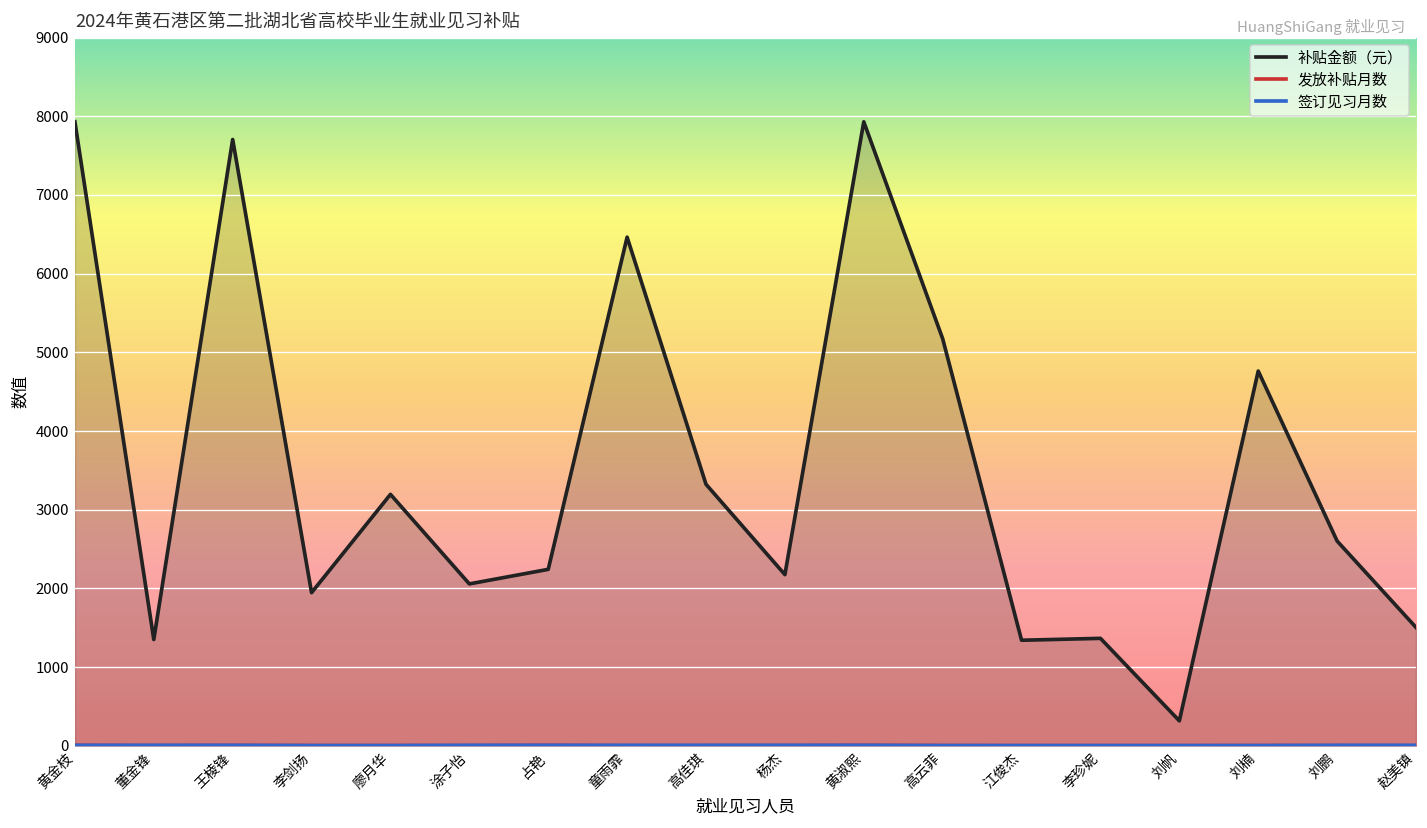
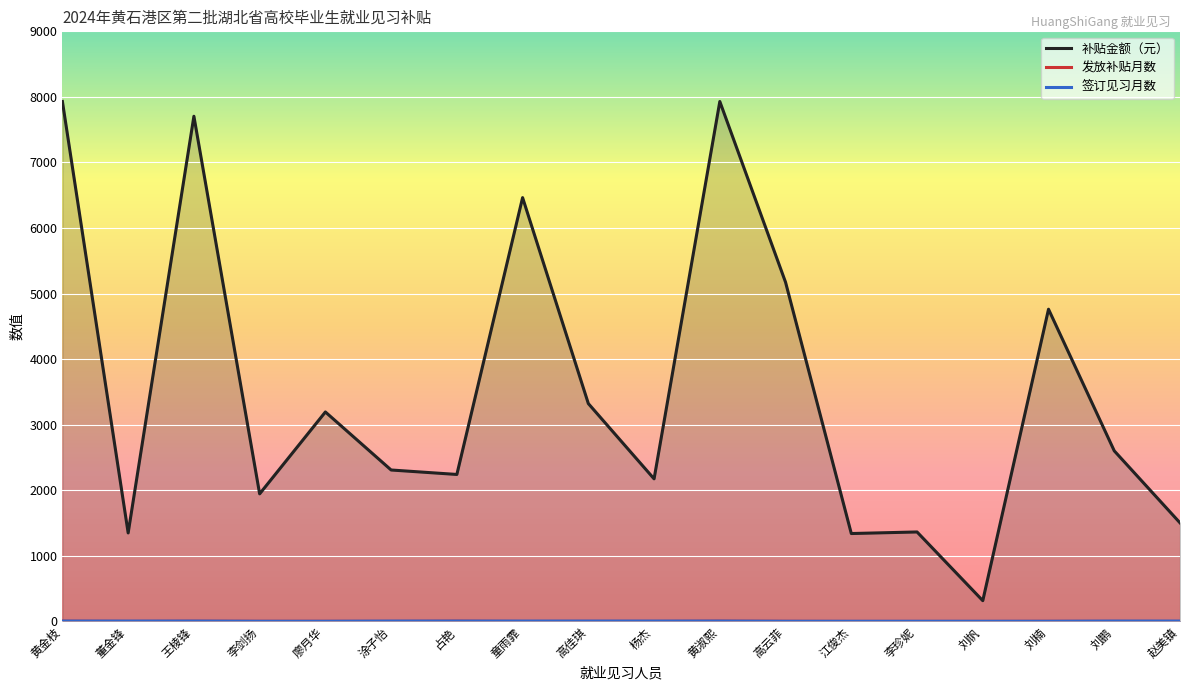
  {
    "补贴金额（元）": {
      "黄金枝": 7900,
      "董金锋": 1400,
      "王棱锋": 7700,
      "李剑扬": 1900,
      "廖月华": 3200,
-     "涂子怡": 2100,
+     "涂子怡": 2300,
      "占艳": 2200,
      "童雨霏": 6500,
      "高佳琪": 3300,
      "杨杰": 2200,
      "黄淑熙": 7900,
      "高云菲": 5200,
      "江俊杰": 1300,
      "李珍妮": 1400,
      "刘帆": 300,
      "刘楠": 4800,
      "刘鹏": 2600,
      "赵美镇": 1500
    },
    "签订见习月数": {
      "黄金枝": 0,
      "董金锋": 0,
      "王棱锋": 0,
      "李剑扬": 0,
      "廖月华": 0,
      "涂子怡": 0,
      "占艳": 0,
      "童雨霏": 0,
      "高佳琪": 0,
      "杨杰": 0,
      "黄淑熙": 0,
      "高云菲": 0,
      "江俊杰": 0,
      "李珍妮": 0,
      "刘帆": 0,
      "刘楠": 0,
      "刘鹏": 0,
      "赵美镇": 0
    }
  }
